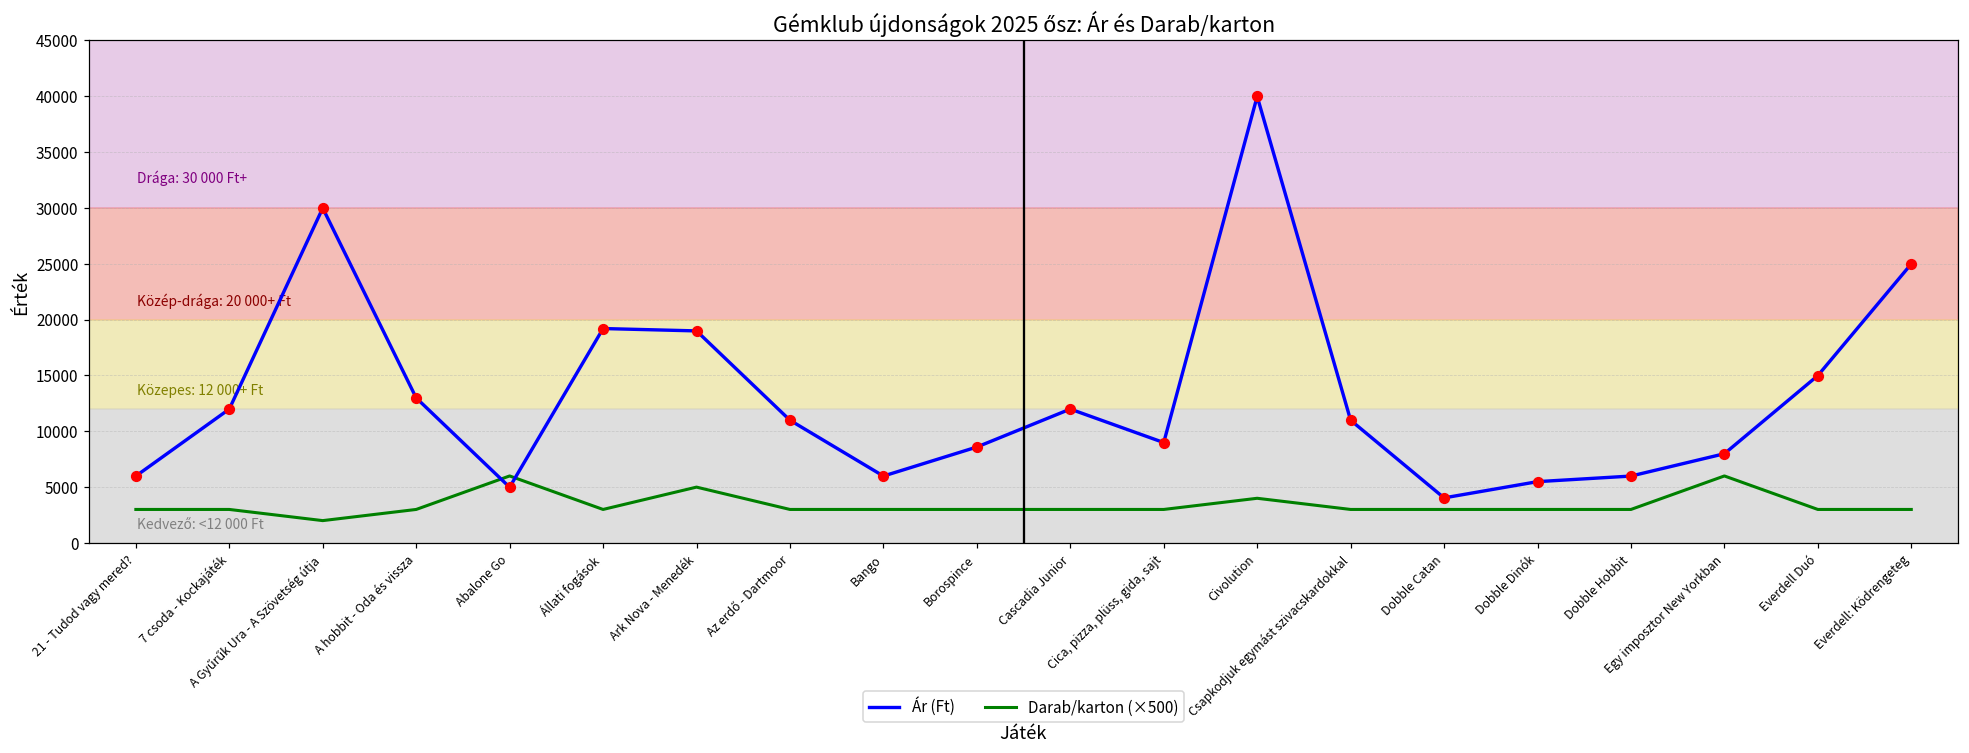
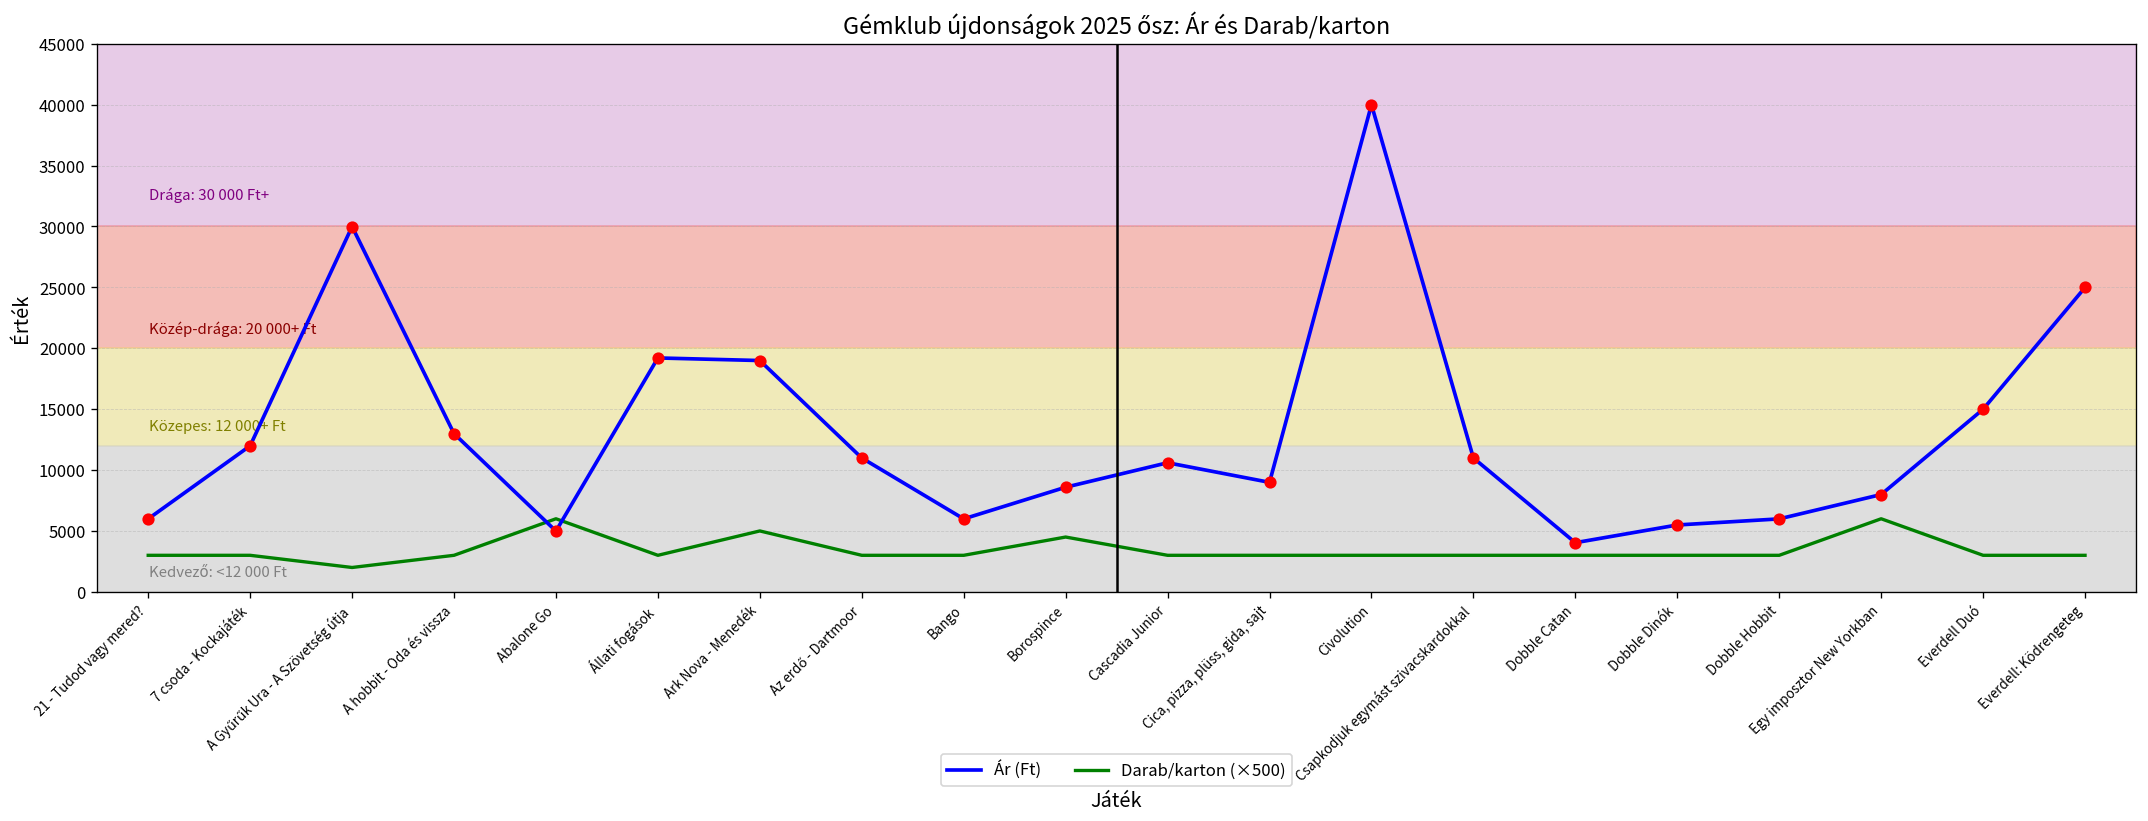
  {
    "Ár (Ft)": {
      "21 - Tudod vagy mered?": 6000,
      "A Gyűrűk Ura - A Szövetség útja": 30000,
      "A hobbit - Oda és vissza": 13000,
      "Abalone Go": 5000,
      "Állati fogások": 19200,
      "Ark Nova - Menedék": 19000,
      "Az erdő - Dartmoor": 11000,
      "Bango": 6000,
      "Borospince": 8600,
-     "Cascadia Junior": 12000,
+     "Cascadia Junior": 10600,
      "Cica, pizza, plüss, gida, sajt": 9000,
      "Civolution": 40000,
      "Csapkodjuk egymást szivacskardokkal": 11000,
      "Dobble Catan": 4000,
      "Dobble Dinók": 5500,
      "Dobble Hobbit": 6000,
      "Egy imposztor New Yorkban": 8000,
      "Everdell Duó": 15000,
      "Everdell: Ködrengeteg": 25000
    },
    "Darab/karton (×500)": {
      "A Gyűrűk Ura - A Szövetség útja": 2000,
      "A hobbit - Oda és vissza": 3000,
      "Abalone Go": 6000,
      "Állati fogások": 3000,
      "Ark Nova - Menedék": 5000,
      "Az erdő - Dartmoor": 3000,
      "Bango": 3000,
-     "Borospince": 3000,
+     "Borospince": 4500,
      "Cascadia Junior": 3000,
      "Cica, pizza, plüss, gida, sajt": 3000,
-     "Civolution": 4000,
+     "Civolution": 3000,
      "Csapkodjuk egymást szivacskardokkal": 3000,
      "Dobble Catan": 3000,
      "Dobble Dinók": 3000,
      "Dobble Hobbit": 3000,
      "Egy imposztor New Yorkban": 6000,
      "Everdell Duó": 3000,
      "Everdell: Ködrengeteg": 3000
    }
  }
